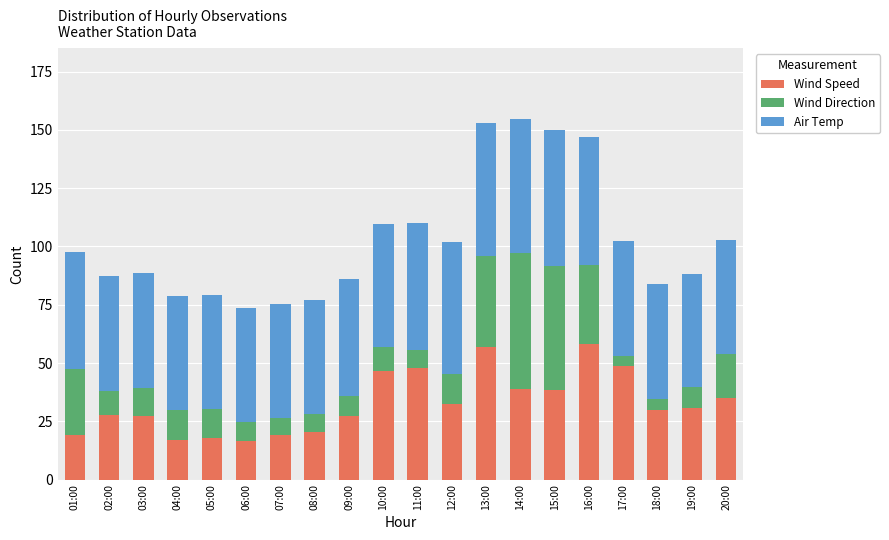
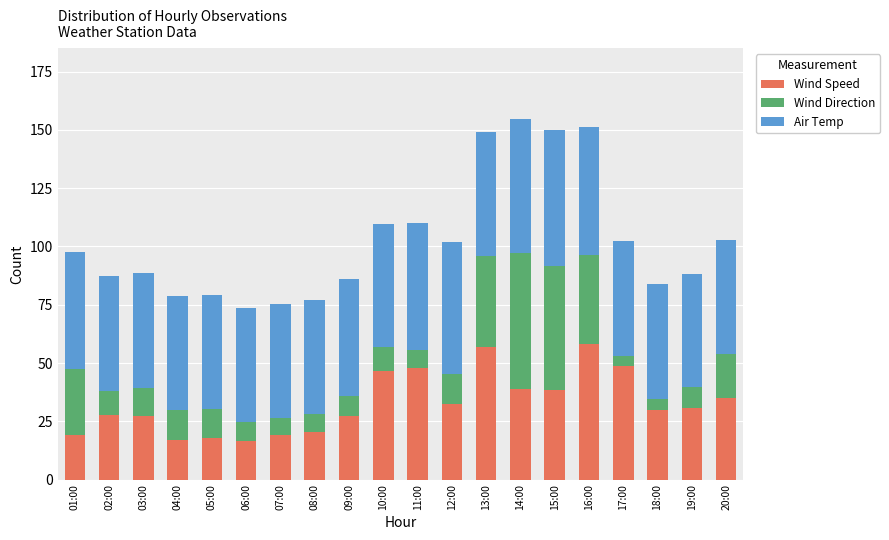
  {
    "Wind Speed": {
      "01:00": 19,
      "02:00": 28,
      "03:00": 27,
      "04:00": 17,
      "05:00": 18,
      "06:00": 16,
      "07:00": 19,
      "08:00": 21,
      "09:00": 27,
      "10:00": 46,
      "11:00": 48,
      "12:00": 32,
      "13:00": 57,
      "14:00": 39,
      "15:00": 38,
      "16:00": 58,
      "17:00": 49,
      "18:00": 30,
      "19:00": 31,
      "20:00": 35
    },
    "Wind Direction": {
      "01:00": 28,
      "02:00": 10,
      "03:00": 12,
      "04:00": 13,
      "05:00": 12,
      "06:00": 8,
      "07:00": 7,
      "08:00": 8,
      "09:00": 9,
      "10:00": 11,
      "11:00": 8,
      "12:00": 13,
      "13:00": 39,
      "14:00": 58,
      "15:00": 53,
-     "16:00": 34,
+     "16:00": 38,
      "17:00": 4,
      "18:00": 5,
      "19:00": 9,
      "20:00": 19
    },
    "Air Temp": {
      "01:00": 50,
      "02:00": 50,
      "03:00": 49,
      "04:00": 49,
      "05:00": 49,
      "06:00": 49,
      "07:00": 49,
      "08:00": 49,
      "09:00": 50,
      "10:00": 52,
      "11:00": 54,
      "12:00": 57,
-     "13:00": 57,
+     "13:00": 53,
      "14:00": 58,
      "15:00": 58,
      "16:00": 55,
      "17:00": 49,
      "18:00": 49,
      "19:00": 48,
      "20:00": 49
    }
  }
